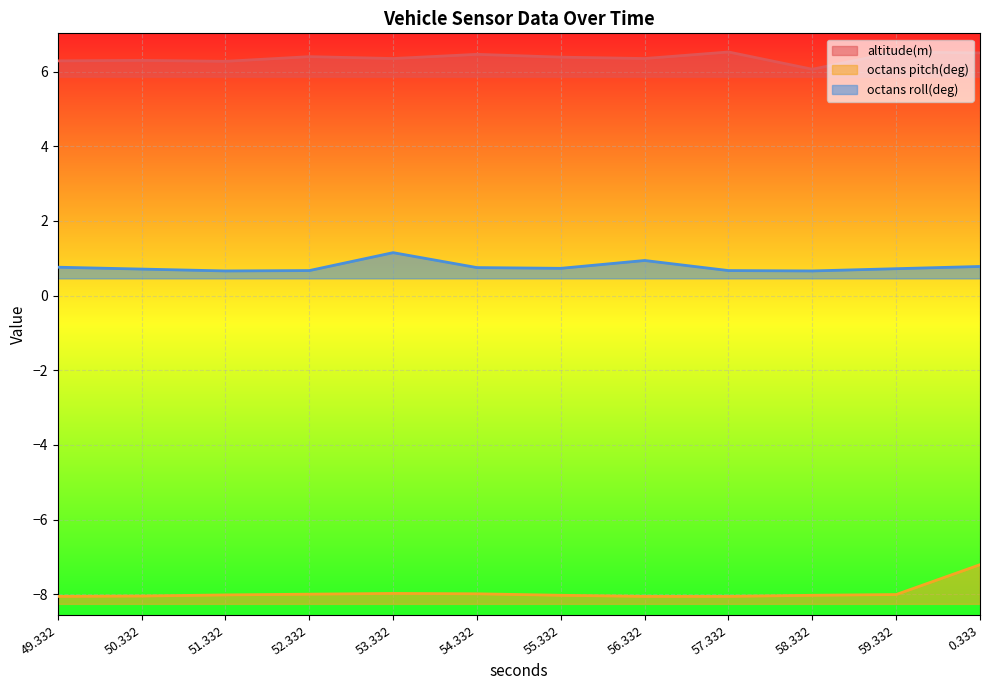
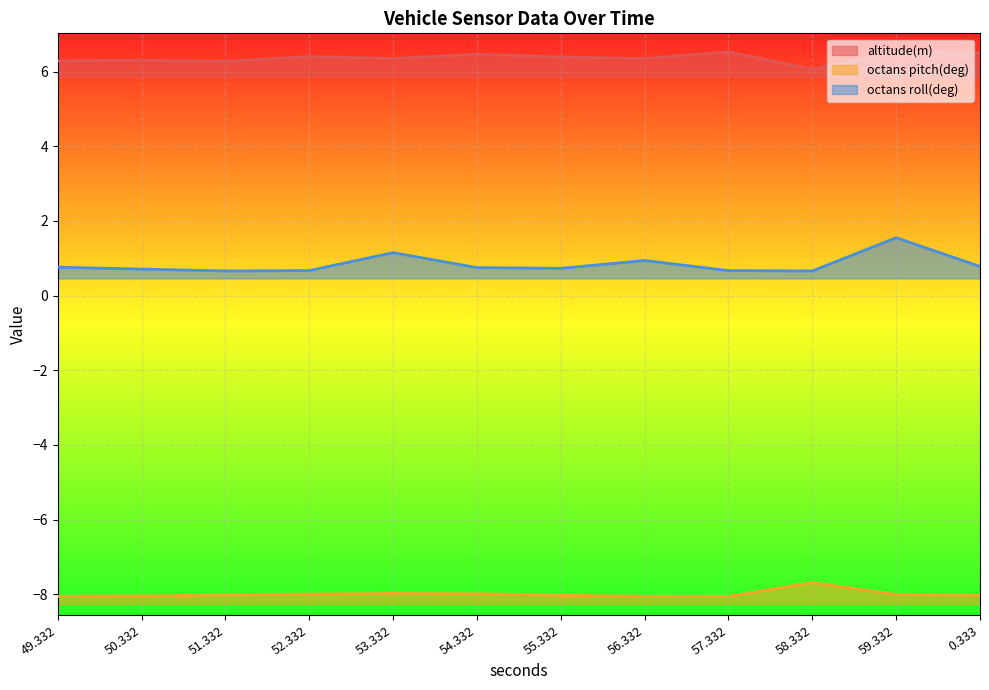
  {
    "altitude(m)": {
      "49.332": 6.3,
      "50.332": 6.3,
      "51.332": 6.3,
      "52.332": 6.4,
      "53.332": 6.4,
      "54.332": 6.5,
      "55.332": 6.4,
      "56.332": 6.4,
      "57.332": 6.5,
      "58.332": 6.1,
      "0.333": 6.5
    },
    "octans pitch(deg)": {
      "49.332": -8.1,
      "50.332": -8.1,
      "51.332": -8.0,
      "52.332": -8.0,
      "53.332": -8.0,
      "54.332": -8.0,
      "55.332": -8.0,
      "56.332": -8.1,
      "57.332": -8.1,
-     "58.332": -8.0,
+     "58.332": -7.7,
      "59.332": -8.0,
-     "0.333": -7.2
+     "0.333": -8.0
    },
    "octans roll(deg)": {
      "49.332": 0.8,
      "50.332": 0.7,
      "51.332": 0.7,
      "52.332": 0.7,
      "53.332": 1.2,
      "54.332": 0.8,
      "55.332": 0.7,
      "56.332": 0.9,
      "57.332": 0.7,
      "58.332": 0.7,
-     "59.332": 0.7,
+     "59.332": 1.6,
      "0.333": 0.8
    }
  }
